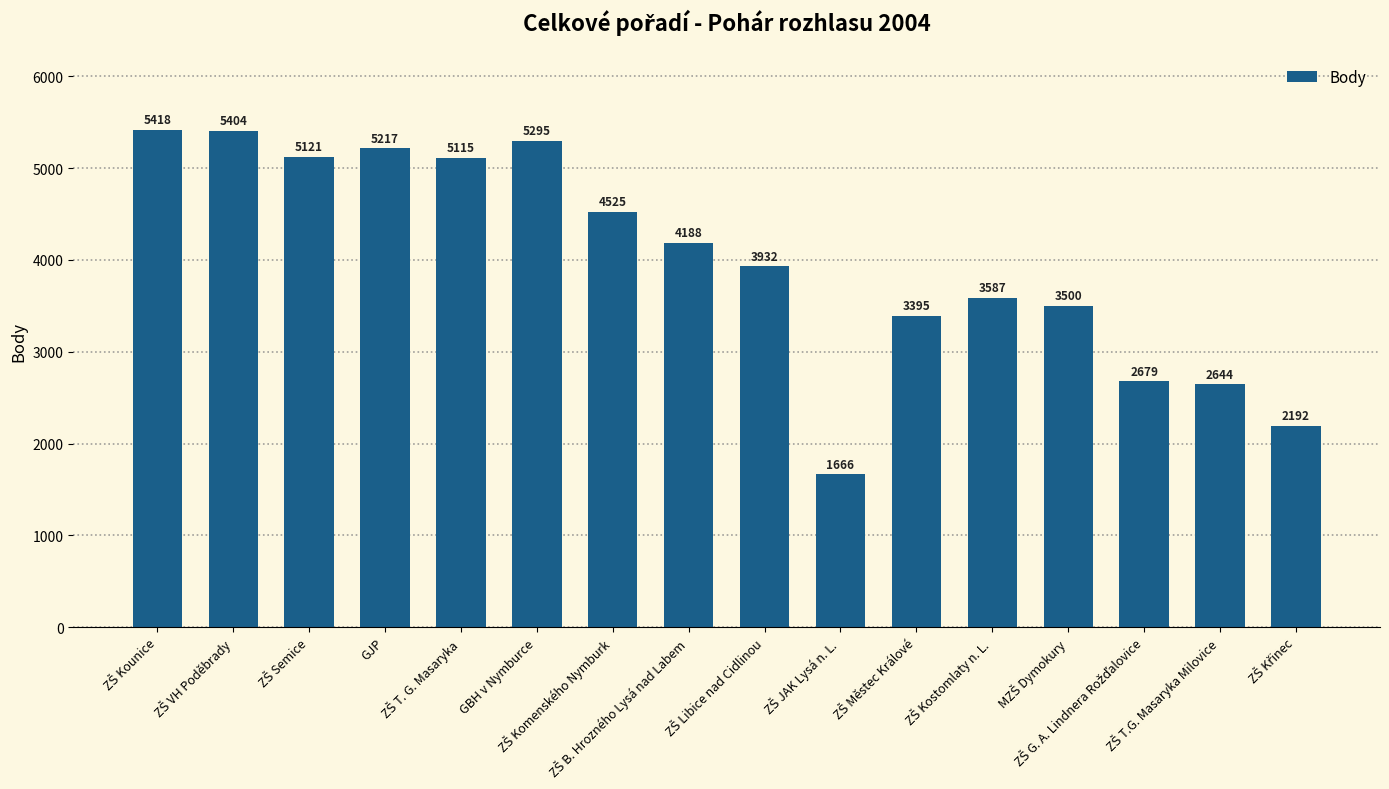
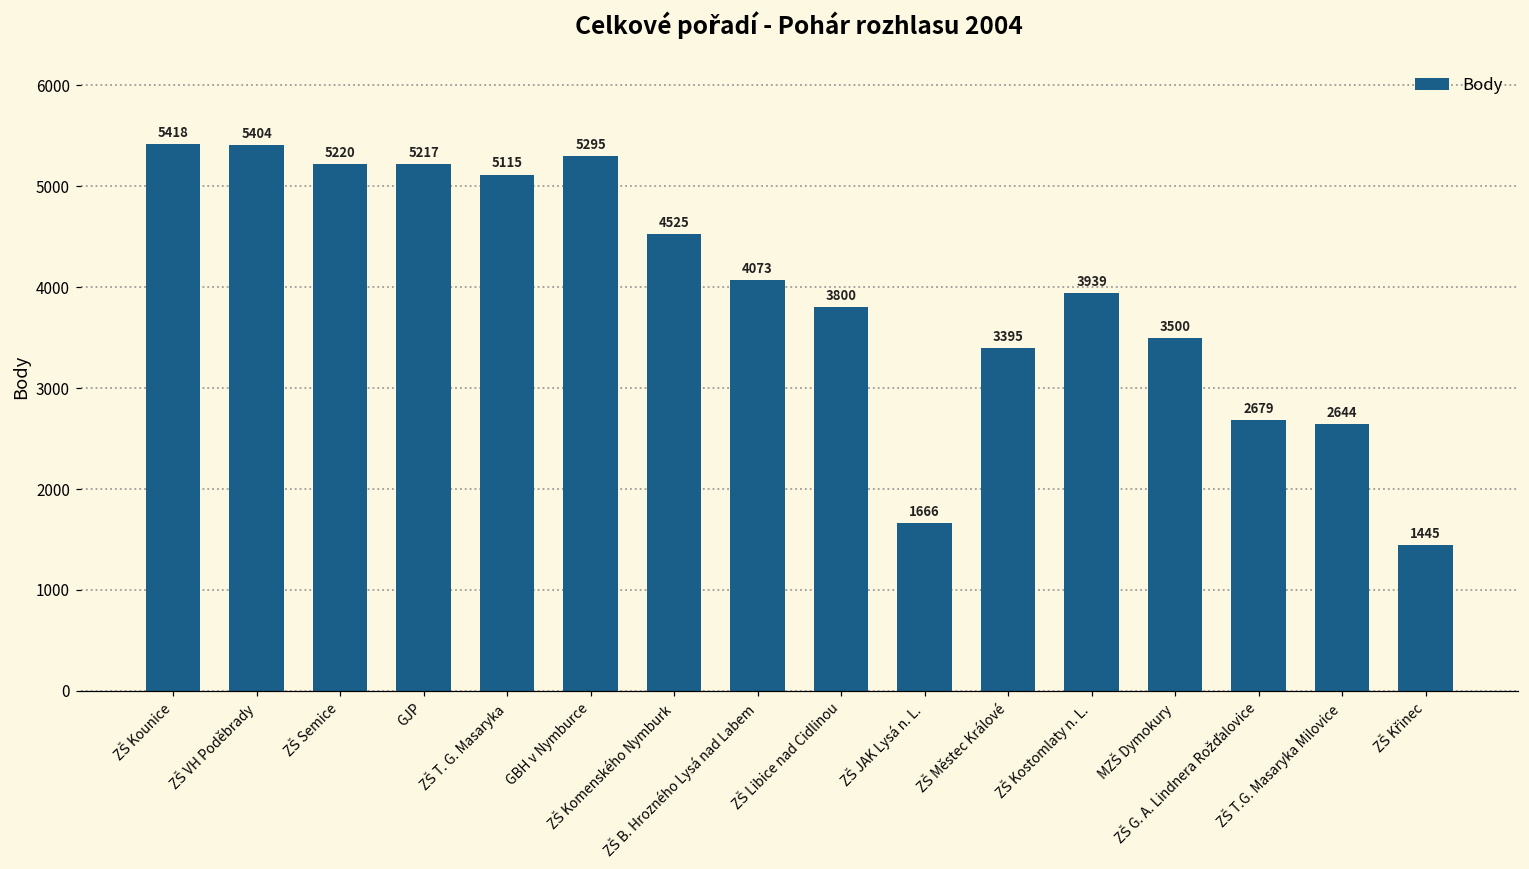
  {
    "ZŠ Kounice": 5418,
    "ZŠ VH Poděbrady": 5404,
-   "ZŠ Semice": 5121,
+   "ZŠ Semice": 5220,
    "GJP": 5217,
    "ZŠ T. G. Masaryka": 5115,
    "GBH v Nymburce": 5295,
    "ZŠ Komenského Nymburk": 4525,
-   "ZŠ B. Hrozného Lysá nad Labem": 4188,
-   "ZŠ Libice nad Cidlinou": 3932,
+   "ZŠ B. Hrozného Lysá nad Labem": 4073,
+   "ZŠ Libice nad Cidlinou": 3800,
    "ZŠ JAK Lysá n. L.": 1666,
    "ZŠ Městec Králové": 3395,
-   "ZŠ Kostomlaty n. L.": 3587,
+   "ZŠ Kostomlaty n. L.": 3939,
    "MZŠ Dymokury": 3500,
    "ZŠ G. A. Lindnera Rožďalovice": 2679,
    "ZŠ T.G. Masaryka Milovice": 2644,
-   "ZŠ Křinec": 2192
+   "ZŠ Křinec": 1445
  }
